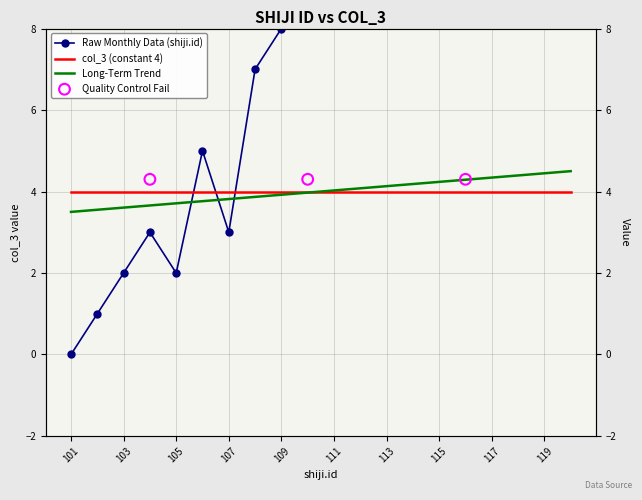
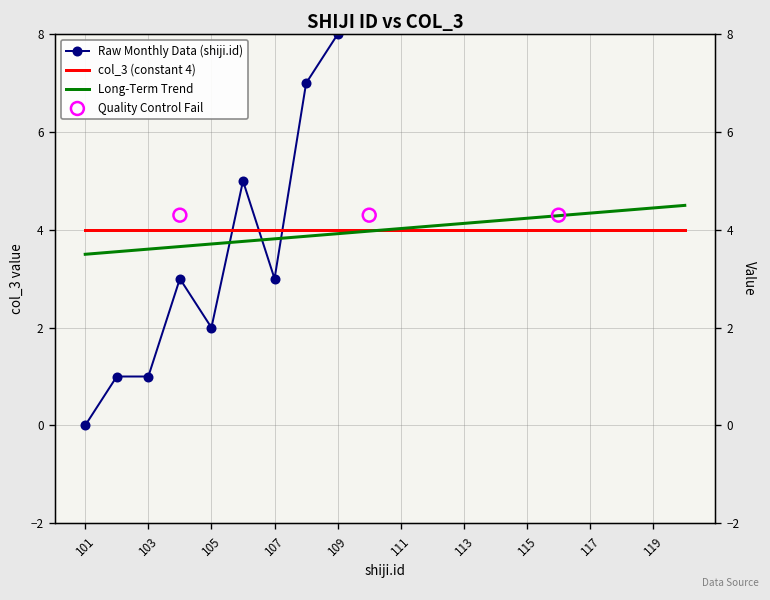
  {
    "Raw Monthly Data (shiji.id)": {
      "101": 0.0,
-     "103": 2.0,
+     "103": 1.0,
      "105": 2.0,
      "107": 3.0,
      "109": 8.0
    },
    "col_3 (constant 4)": {
      "101": 4.0,
      "103": 4.0,
      "105": 4.0,
      "107": 4.0,
      "109": 4.0,
      "113": 4.0,
      "115": 4.0,
      "117": 4.0,
      "119": 4.0
    },
    "Long-Term Trend": {
      "101": 3.5,
      "103": 3.6,
      "105": 3.7,
      "107": 3.8,
      "109": 3.9,
      "113": 4.1,
      "115": 4.2,
      "117": 4.3,
      "119": 4.4
    }
  }
